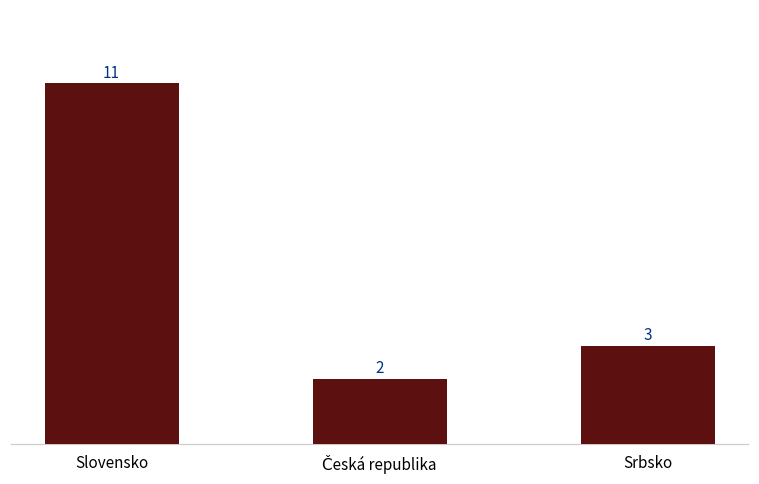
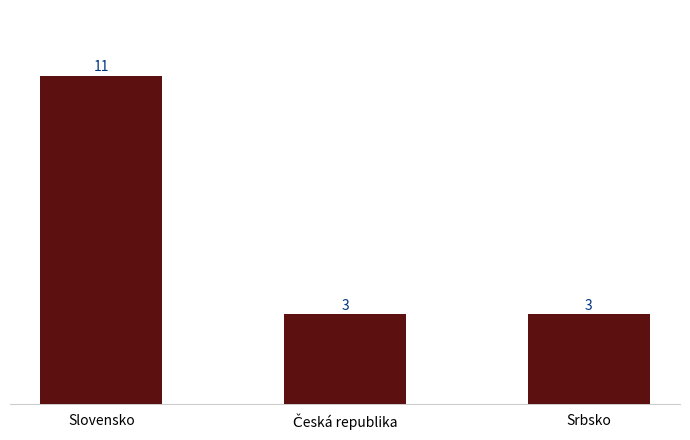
  {
    "Slovensko": 11,
-   "Česká republika": 2,
+   "Česká republika": 3,
    "Srbsko": 3
  }
